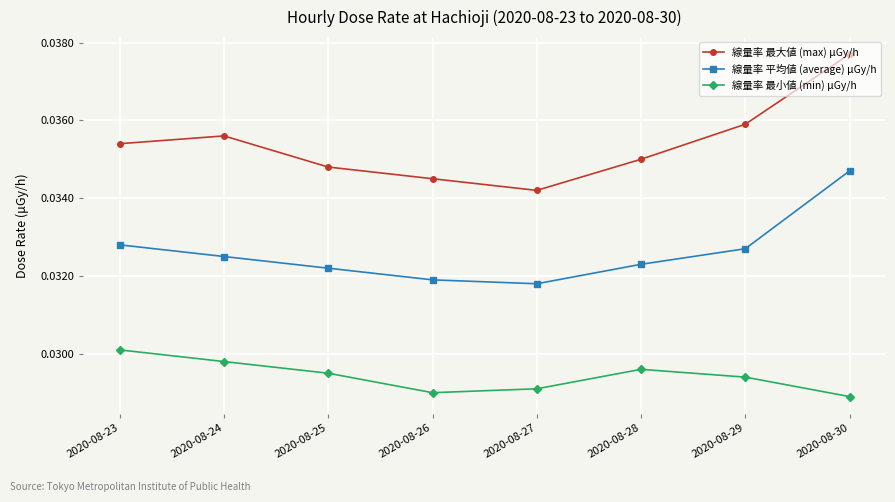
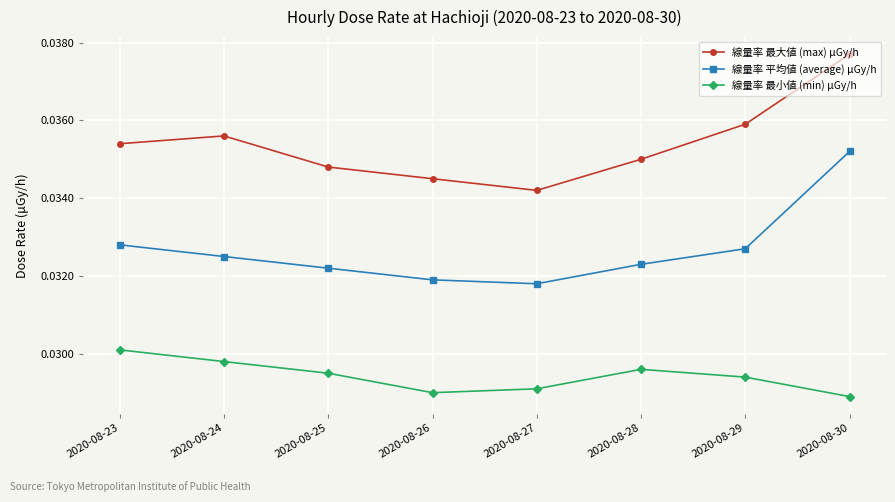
  {
    "線量率 最大値 (max) μGy/h": {
      "2020-08-23": 0.0354,
      "2020-08-24": 0.0356,
      "2020-08-25": 0.0348,
      "2020-08-26": 0.0345,
      "2020-08-27": 0.0342,
      "2020-08-28": 0.0350,
      "2020-08-29": 0.0359
    },
    "線量率 平均値 (average) μGy/h": {
      "2020-08-23": 0.0328,
      "2020-08-24": 0.0325,
      "2020-08-25": 0.0322,
      "2020-08-26": 0.0319,
      "2020-08-27": 0.0318,
      "2020-08-28": 0.0323,
      "2020-08-29": 0.0327,
-     "2020-08-30": 0.0347
+     "2020-08-30": 0.0352
    },
    "線量率 最小値 (min) μGy/h": {
      "2020-08-23": 0.0301,
      "2020-08-24": 0.0298,
      "2020-08-25": 0.0295,
      "2020-08-26": 0.0290,
      "2020-08-27": 0.0291,
      "2020-08-28": 0.0296,
      "2020-08-29": 0.0294,
      "2020-08-30": 0.0289
    }
  }
